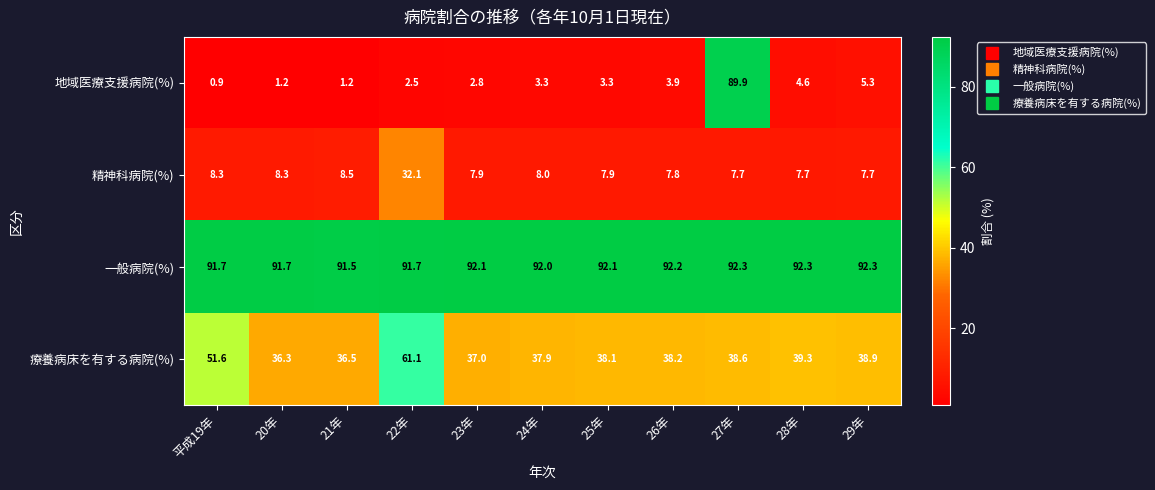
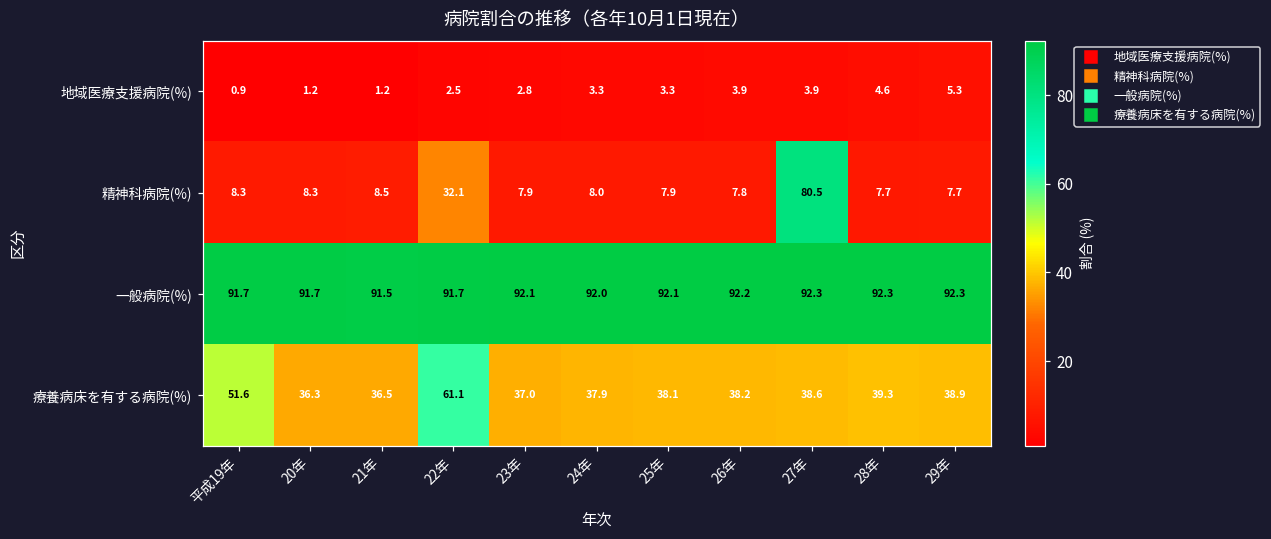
  {
    "地域医療支援病院(%)": {
      "平成19年": 0.9,
      "20年": 1.2,
      "21年": 1.2,
      "22年": 2.5,
      "23年": 2.8,
      "24年": 3.3,
      "25年": 3.3,
      "26年": 3.9,
-     "27年": 89.9,
+     "27年": 3.9,
      "28年": 4.6,
      "29年": 5.3
    },
    "精神科病院(%)": {
      "平成19年": 8.3,
      "20年": 8.3,
      "21年": 8.5,
      "22年": 32.1,
      "23年": 7.9,
      "24年": 8.0,
      "25年": 7.9,
      "26年": 7.8,
-     "27年": 7.7,
+     "27年": 80.5,
      "28年": 7.7,
      "29年": 7.7
    },
    "一般病院(%)": {
      "平成19年": 91.7,
      "20年": 91.7,
      "21年": 91.5,
      "22年": 91.7,
      "23年": 92.1,
      "24年": 92.0,
      "25年": 92.1,
      "26年": 92.2,
      "27年": 92.3,
      "28年": 92.3,
      "29年": 92.3
    },
    "療養病床を有する病院(%)": {
      "平成19年": 51.6,
      "20年": 36.3,
      "21年": 36.5,
      "22年": 61.1,
      "23年": 37.0,
      "24年": 37.9,
      "25年": 38.1,
      "26年": 38.2,
      "27年": 38.6,
      "28年": 39.3,
      "29年": 38.9
    }
  }
